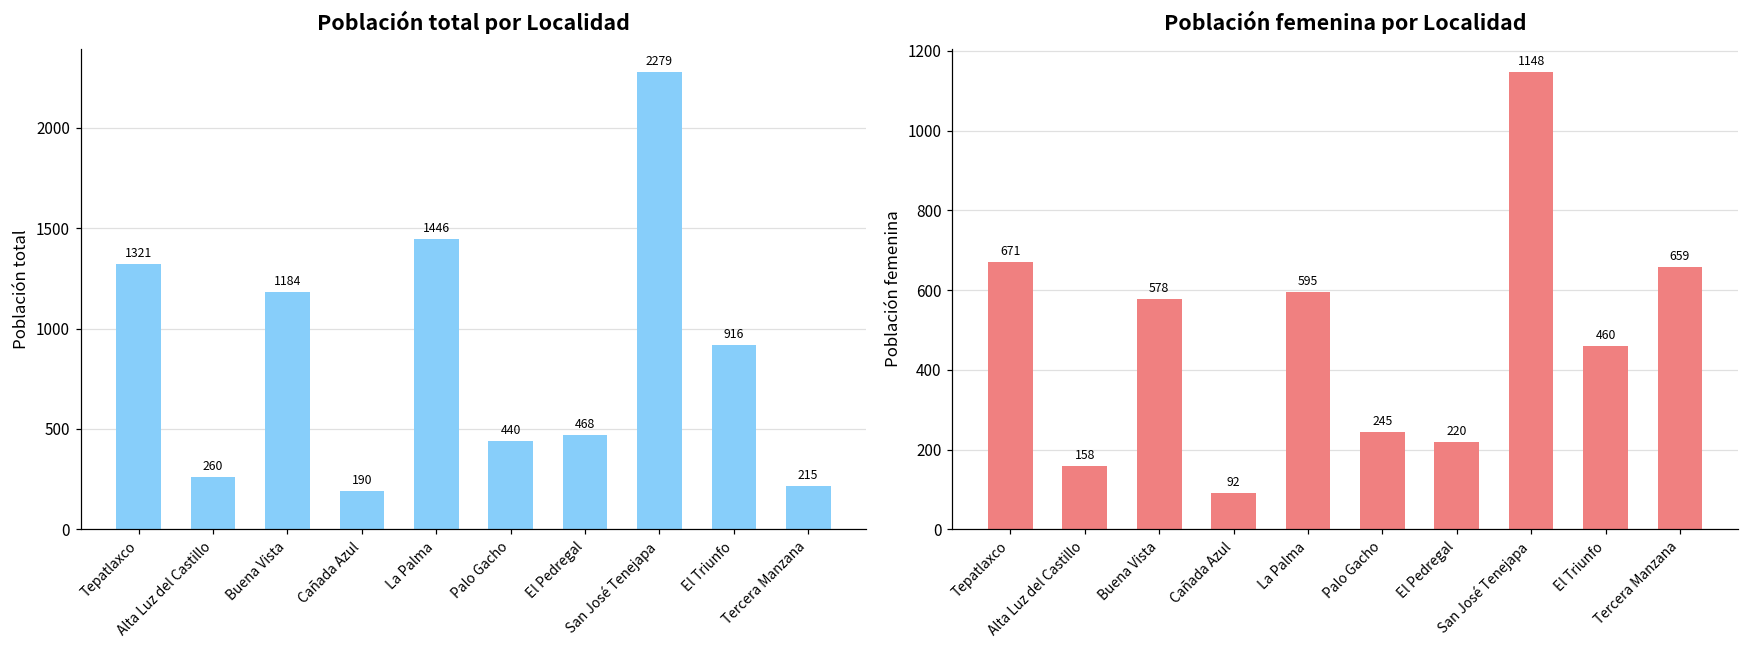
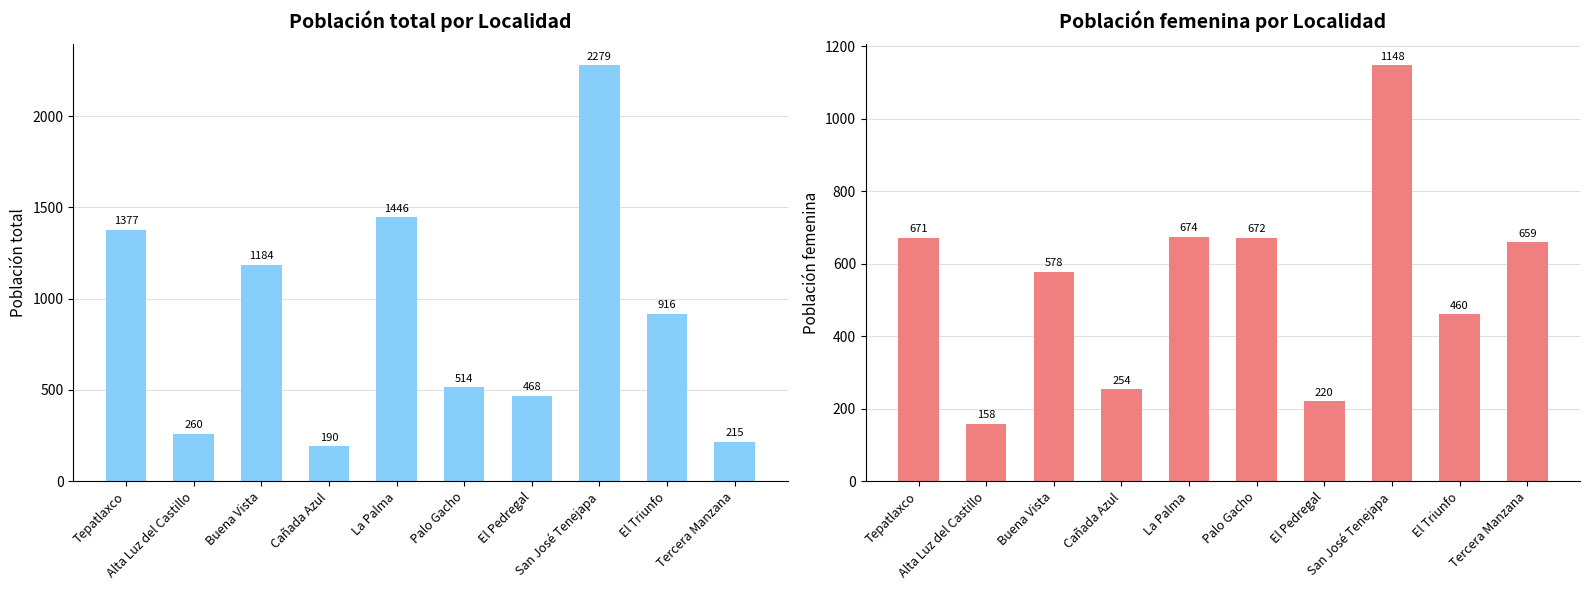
  {
    "Población total por Localidad": {
-     "Tepatlaxco": 1321,
+     "Tepatlaxco": 1377,
      "Alta Luz del Castillo": 260,
      "Buena Vista": 1184,
      "Cañada Azul": 190,
      "La Palma": 1446,
-     "Palo Gacho": 440,
+     "Palo Gacho": 514,
      "El Pedregal": 468,
      "San José Tenejapa": 2279,
      "El Triunfo": 916,
      "Tercera Manzana": 215
    },
    "Población femenina por Localidad": {
      "Tepatlaxco": 671,
      "Alta Luz del Castillo": 158,
      "Buena Vista": 578,
-     "Cañada Azul": 92,
-     "La Palma": 595,
-     "Palo Gacho": 245,
+     "Cañada Azul": 254,
+     "La Palma": 674,
+     "Palo Gacho": 672,
      "El Pedregal": 220,
      "San José Tenejapa": 1148,
      "El Triunfo": 460,
      "Tercera Manzana": 659
    }
  }
